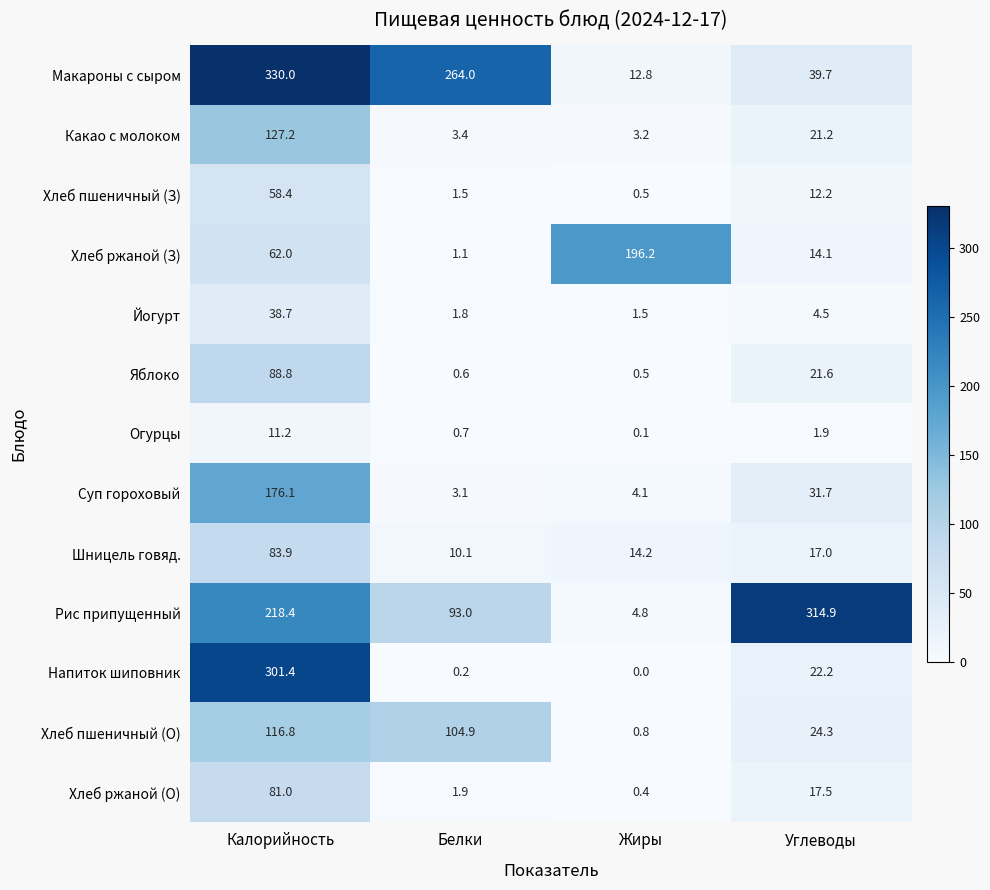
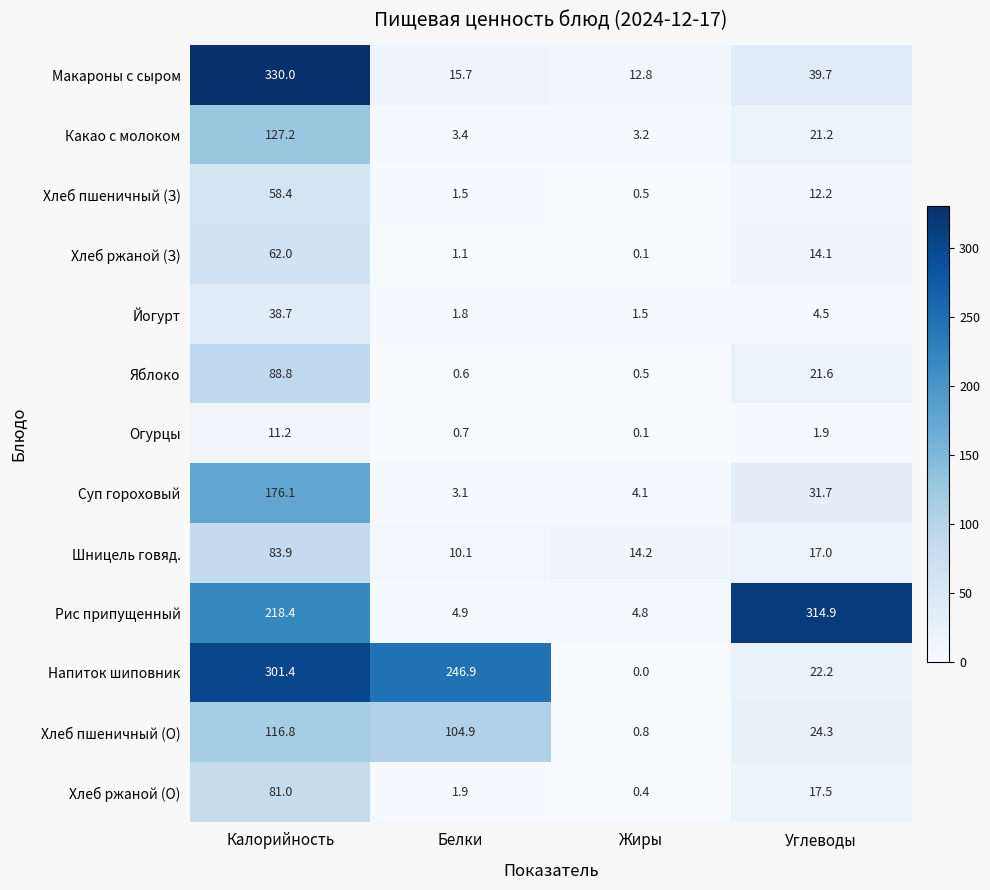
  {
    "Макароны с сыром": {
      "Калорийность": 330.0,
-     "Белки": 264.0,
+     "Белки": 15.7,
      "Жиры": 12.8,
      "Углеводы": 39.7
    },
    "Какао с молоком": {
      "Калорийность": 127.2,
      "Белки": 3.4,
      "Жиры": 3.2,
      "Углеводы": 21.2
    },
    "Хлеб пшеничный (З)": {
      "Калорийность": 58.4,
      "Белки": 1.5,
      "Жиры": 0.5,
      "Углеводы": 12.2
    },
    "Хлеб ржаной (З)": {
      "Калорийность": 62.0,
      "Белки": 1.1,
-     "Жиры": 196.2,
+     "Жиры": 0.1,
      "Углеводы": 14.1
    },
    "Йогурт": {
      "Калорийность": 38.7,
      "Белки": 1.8,
      "Жиры": 1.5,
      "Углеводы": 4.5
    },
    "Яблоко": {
      "Калорийность": 88.8,
      "Белки": 0.6,
      "Жиры": 0.5,
      "Углеводы": 21.6
    },
    "Огурцы": {
      "Калорийность": 11.2,
      "Белки": 0.7,
      "Жиры": 0.1,
      "Углеводы": 1.9
    },
    "Суп гороховый": {
      "Калорийность": 176.1,
      "Белки": 3.1,
      "Жиры": 4.1,
      "Углеводы": 31.7
    },
    "Шницель говяд.": {
      "Калорийность": 83.9,
      "Белки": 10.1,
      "Жиры": 14.2,
      "Углеводы": 17.0
    },
    "Рис припущенный": {
      "Калорийность": 218.4,
-     "Белки": 93.0,
+     "Белки": 4.9,
      "Жиры": 4.8,
      "Углеводы": 314.9
    },
    "Напиток шиповник": {
      "Калорийность": 301.4,
-     "Белки": 0.2,
+     "Белки": 246.9,
      "Жиры": 0.0,
      "Углеводы": 22.2
    },
    "Хлеб пшеничный (О)": {
      "Калорийность": 116.8,
      "Белки": 104.9,
      "Жиры": 0.8,
      "Углеводы": 24.3
    },
    "Хлеб ржаной (О)": {
      "Калорийность": 81.0,
      "Белки": 1.9,
      "Жиры": 0.4,
      "Углеводы": 17.5
    }
  }
